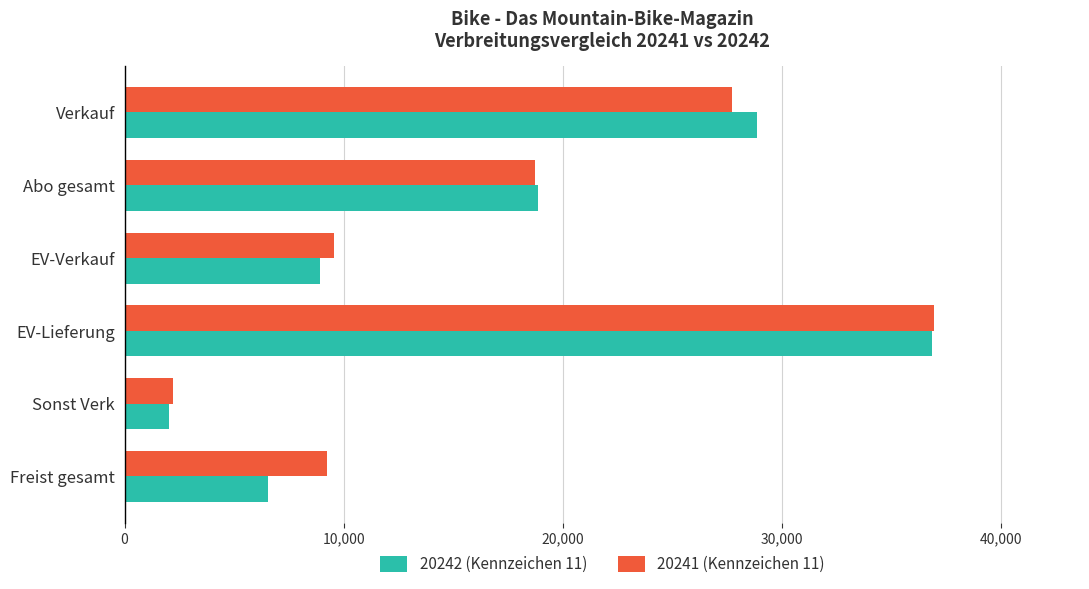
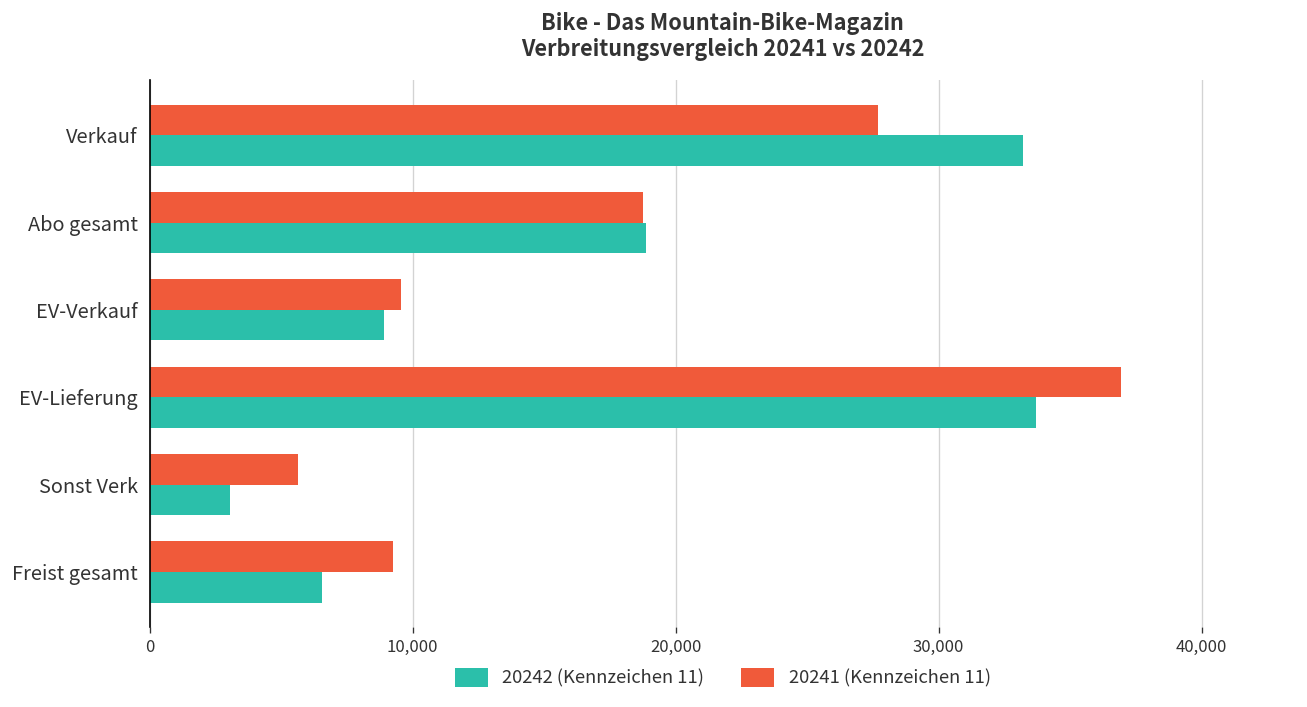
  {
    "20242 (Kennzeichen 11)": {
-     "Verkauf": "28,800",
+     "Verkauf": "33,200",
      "Abo gesamt": "18,900",
      "EV-Verkauf": "8,900",
-     "EV-Lieferung": "36,800",
-     "Sonst Verk": "2,000",
+     "EV-Lieferung": "33,700",
+     "Sonst Verk": "3,100",
      "Freist gesamt": "6,600"
    },
    "20241 (Kennzeichen 11)": {
      "Verkauf": "27,700",
      "Abo gesamt": "18,700",
      "EV-Verkauf": "9,600",
      "EV-Lieferung": "36,900",
-     "Sonst Verk": "2,200",
+     "Sonst Verk": "5,600",
      "Freist gesamt": "9,200"
    }
  }
